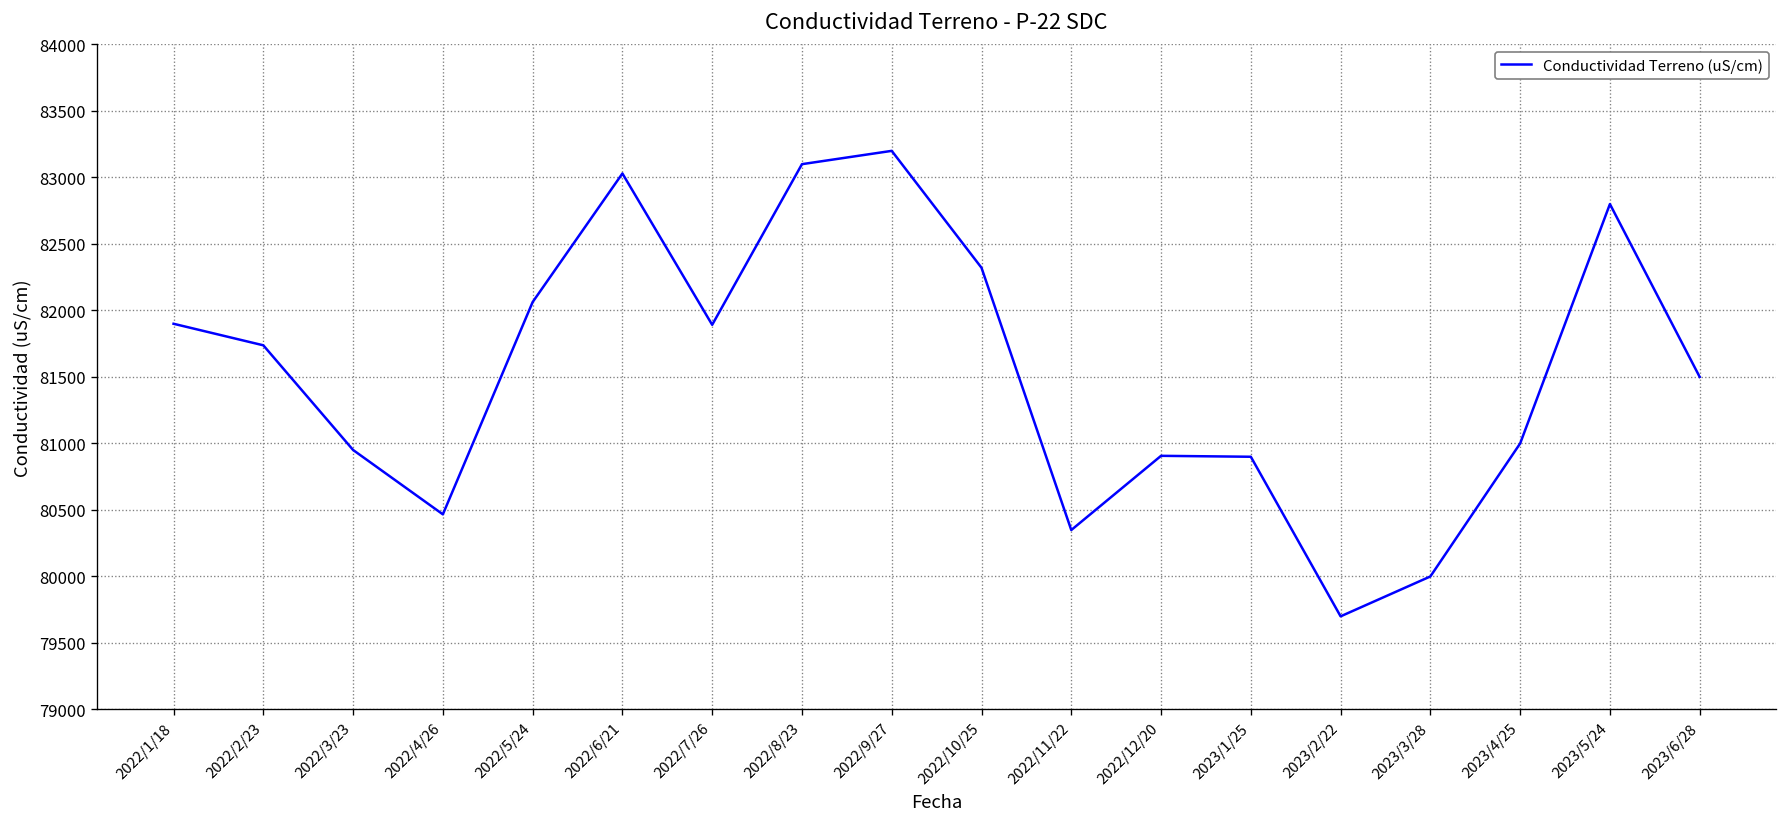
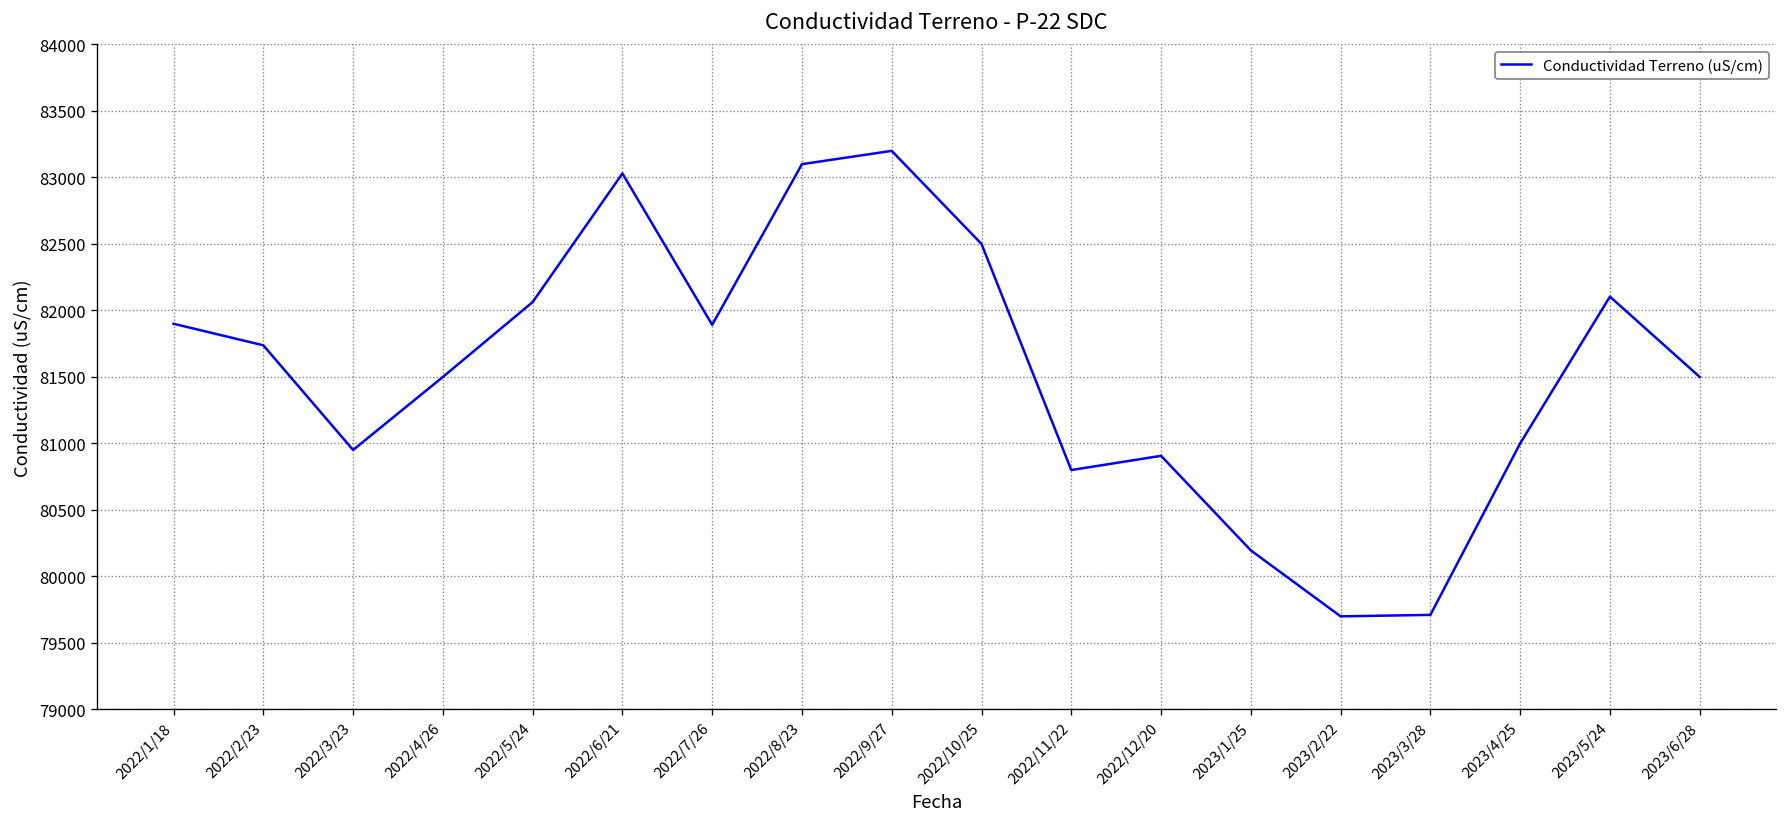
  {
    "2022/1/18": 81900,
    "2022/2/23": 81740,
    "2022/3/23": 80950,
-   "2022/4/26": 80470,
+   "2022/4/26": 81500,
    "2022/5/24": 82060,
    "2022/6/21": 83030,
    "2022/7/26": 81890,
    "2022/8/23": 83100,
    "2022/9/27": 83200,
-   "2022/10/25": 82320,
-   "2022/11/22": 80350,
+   "2022/10/25": 82500,
+   "2022/11/22": 80800,
    "2022/12/20": 80910,
-   "2023/1/25": 80900,
+   "2023/1/25": 80200,
    "2023/2/22": 79700,
-   "2023/3/28": 80000,
+   "2023/3/28": 79710,
    "2023/4/25": 81000,
-   "2023/5/24": 82800,
+   "2023/5/24": 82100,
    "2023/6/28": 81500
  }
